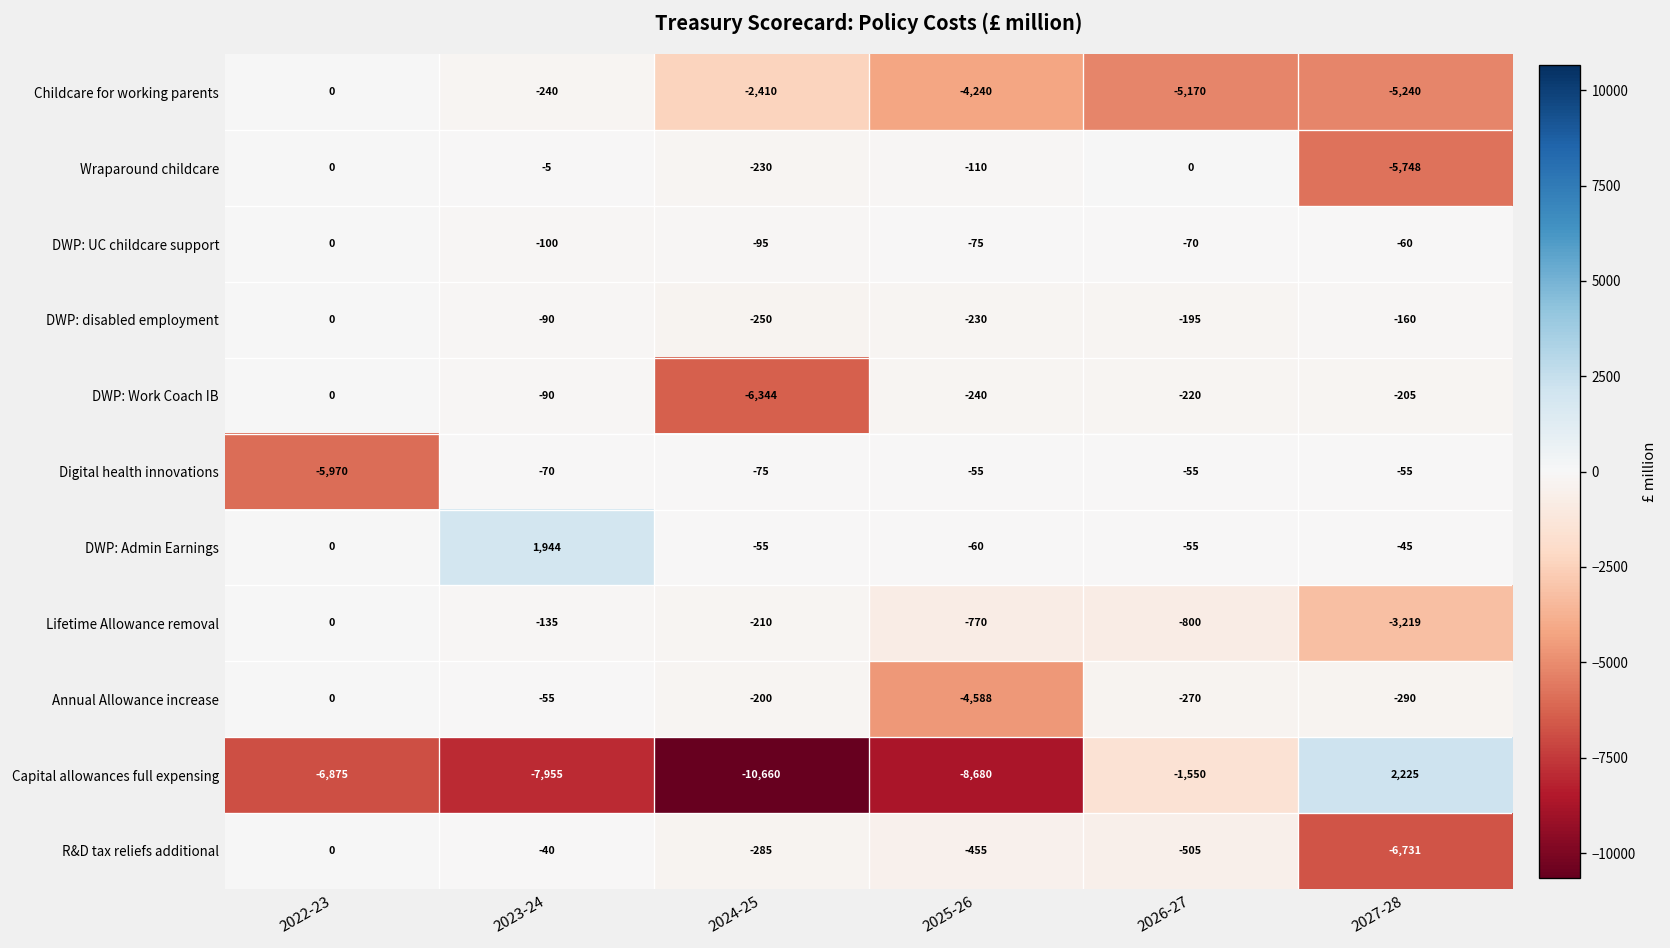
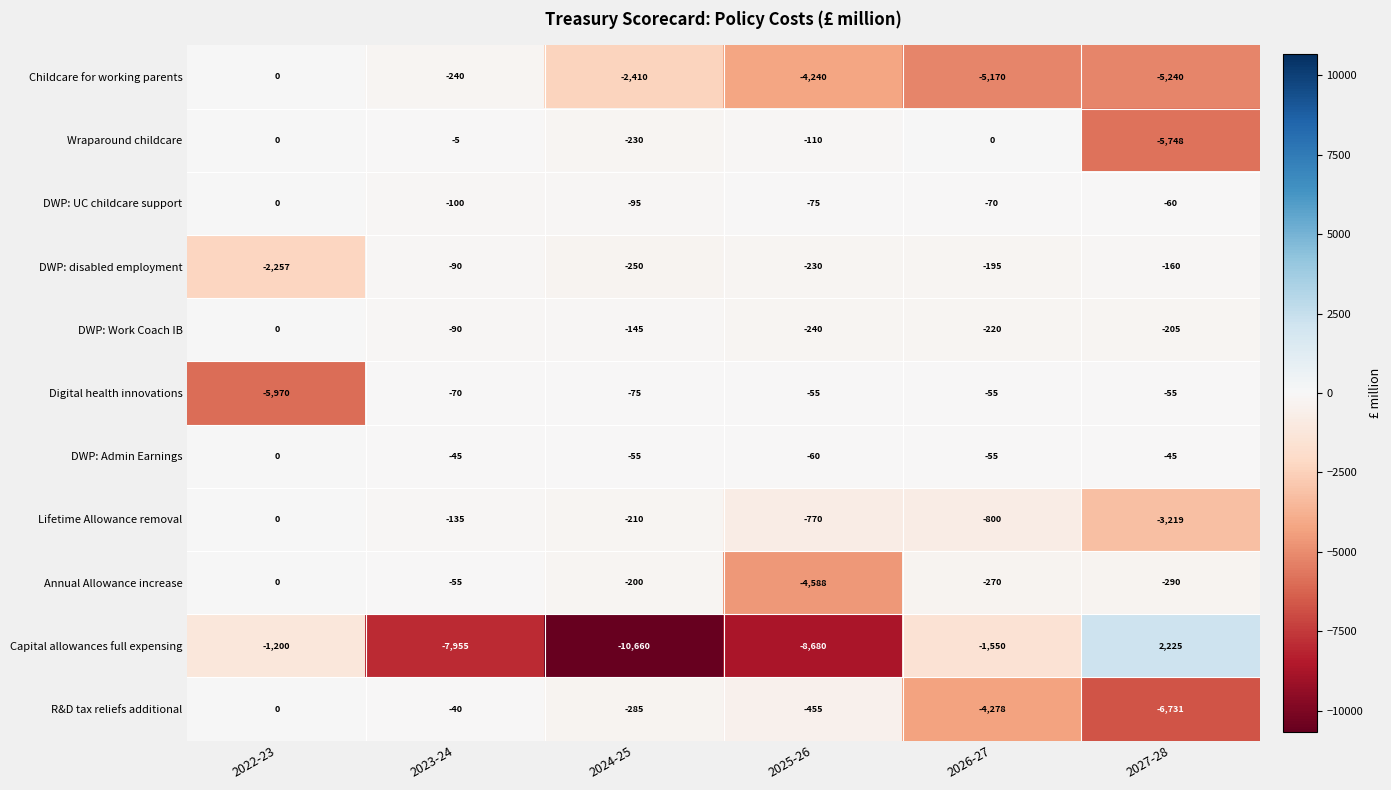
  {
    "Childcare for working parents": {
      "2022-23": "0",
      "2023-24": "-240",
      "2024-25": "-2,410",
      "2025-26": "-4,240",
      "2026-27": "-5,170",
      "2027-28": "-5,240"
    },
    "Wraparound childcare": {
      "2022-23": "0",
      "2023-24": "-5",
      "2024-25": "-230",
      "2025-26": "-110",
      "2026-27": "0",
      "2027-28": "-5,748"
    },
    "DWP: UC childcare support": {
      "2022-23": "0",
      "2023-24": "-100",
      "2024-25": "-95",
      "2025-26": "-75",
      "2026-27": "-70",
      "2027-28": "-60"
    },
    "DWP: disabled employment": {
-     "2022-23": "0",
+     "2022-23": "-2,257",
      "2023-24": "-90",
      "2024-25": "-250",
      "2025-26": "-230",
      "2026-27": "-195",
      "2027-28": "-160"
    },
    "DWP: Work Coach IB": {
      "2022-23": "0",
      "2023-24": "-90",
-     "2024-25": "-6,344",
+     "2024-25": "-145",
      "2025-26": "-240",
      "2026-27": "-220",
      "2027-28": "-205"
    },
    "Digital health innovations": {
      "2022-23": "-5,970",
      "2023-24": "-70",
      "2024-25": "-75",
      "2025-26": "-55",
      "2026-27": "-55",
      "2027-28": "-55"
    },
    "DWP: Admin Earnings": {
      "2022-23": "0",
-     "2023-24": "1,944",
+     "2023-24": "-45",
      "2024-25": "-55",
      "2025-26": "-60",
      "2026-27": "-55",
      "2027-28": "-45"
    },
    "Lifetime Allowance removal": {
      "2022-23": "0",
      "2023-24": "-135",
      "2024-25": "-210",
      "2025-26": "-770",
      "2026-27": "-800",
      "2027-28": "-3,219"
    },
    "Annual Allowance increase": {
      "2022-23": "0",
      "2023-24": "-55",
      "2024-25": "-200",
      "2025-26": "-4,588",
      "2026-27": "-270",
      "2027-28": "-290"
    },
    "Capital allowances full expensing": {
-     "2022-23": "-6,875",
+     "2022-23": "-1,200",
      "2023-24": "-7,955",
      "2024-25": "-10,660",
      "2025-26": "-8,680",
      "2026-27": "-1,550",
      "2027-28": "2,225"
    },
    "R&D tax reliefs additional": {
      "2022-23": "0",
      "2023-24": "-40",
      "2024-25": "-285",
      "2025-26": "-455",
-     "2026-27": "-505",
+     "2026-27": "-4,278",
      "2027-28": "-6,731"
    }
  }
